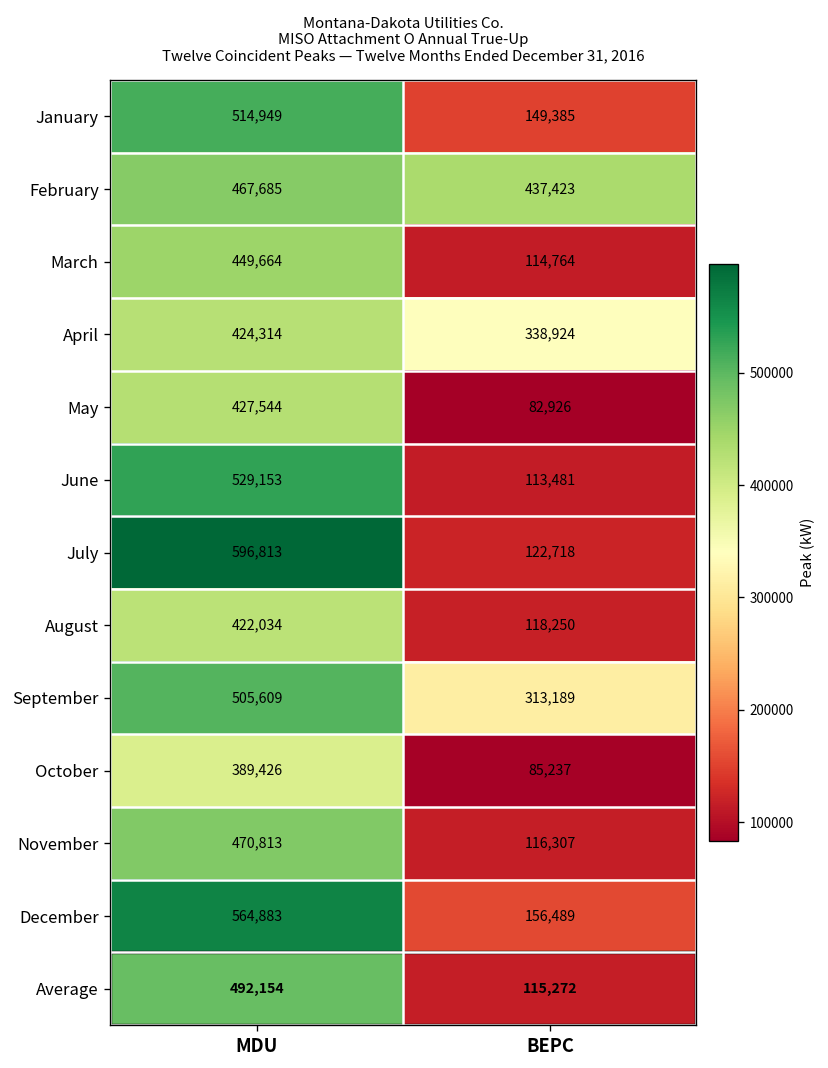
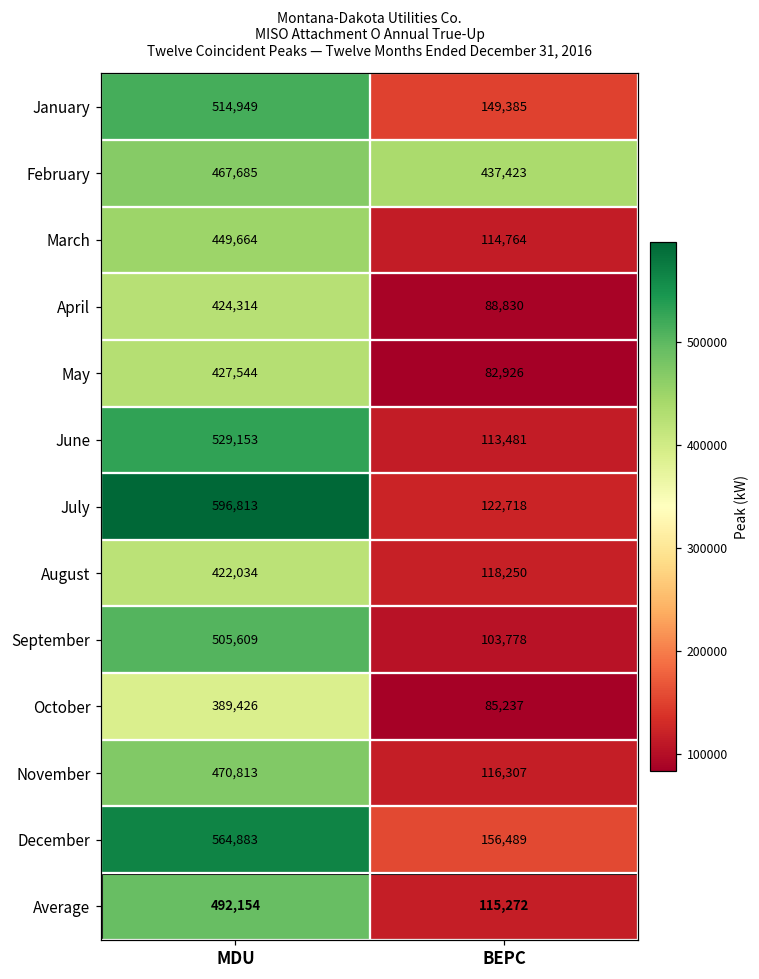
  {
    "January": {
      "MDU": "514,949",
      "BEPC": "149,385"
    },
    "February": {
      "MDU": "467,685",
      "BEPC": "437,423"
    },
    "March": {
      "MDU": "449,664",
      "BEPC": "114,764"
    },
    "April": {
      "MDU": "424,314",
-     "BEPC": "338,924"
+     "BEPC": "88,830"
    },
    "May": {
      "MDU": "427,544",
      "BEPC": "82,926"
    },
    "June": {
      "MDU": "529,153",
      "BEPC": "113,481"
    },
    "July": {
      "MDU": "596,813",
      "BEPC": "122,718"
    },
    "August": {
      "MDU": "422,034",
      "BEPC": "118,250"
    },
    "September": {
      "MDU": "505,609",
-     "BEPC": "313,189"
+     "BEPC": "103,778"
    },
    "October": {
      "MDU": "389,426",
      "BEPC": "85,237"
    },
    "November": {
      "MDU": "470,813",
      "BEPC": "116,307"
    },
    "December": {
      "MDU": "564,883",
      "BEPC": "156,489"
    },
    "Average": {
      "MDU": "492,154",
      "BEPC": "115,272"
    }
  }
